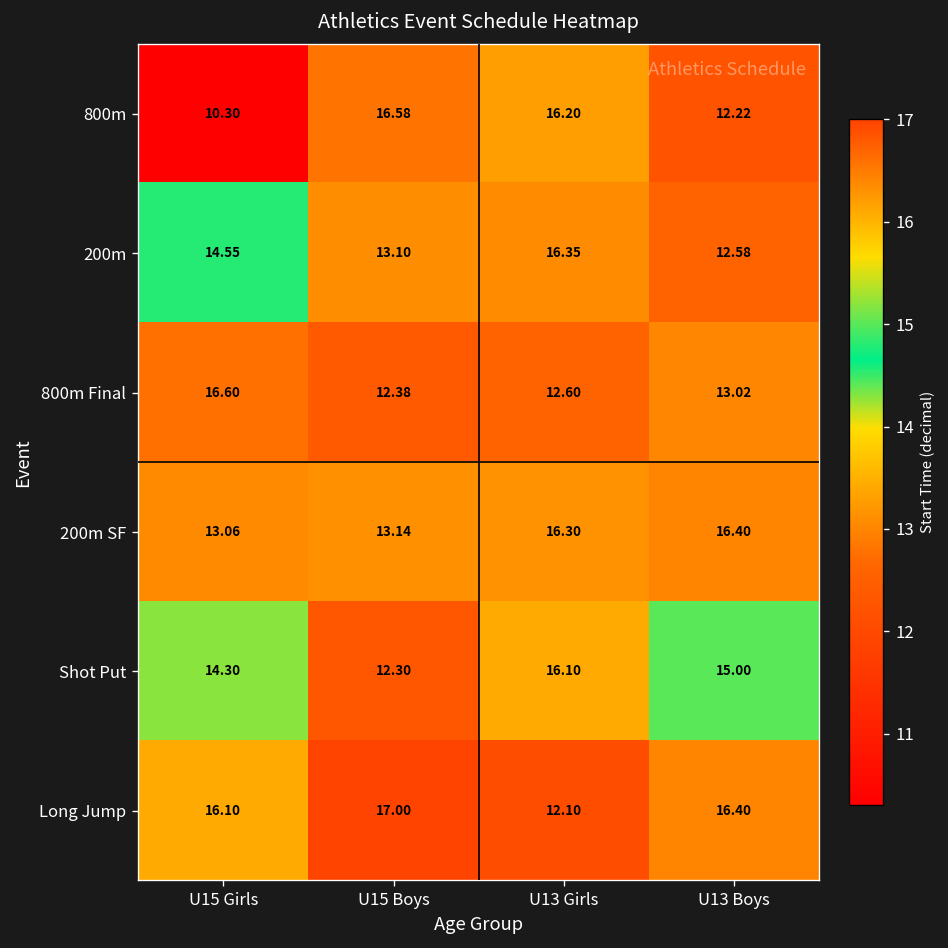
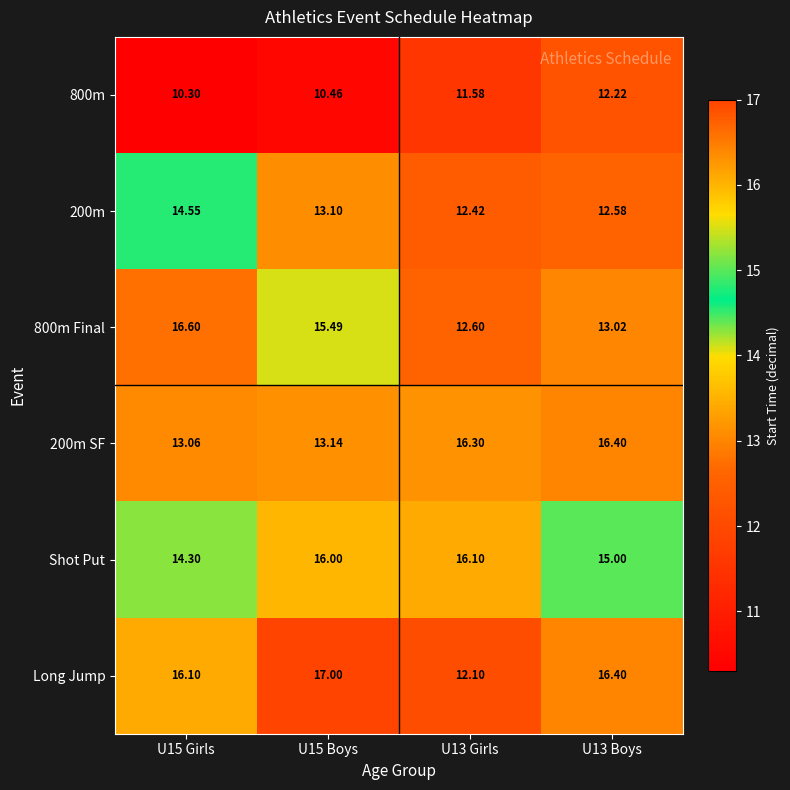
  {
    "800m": {
      "U15 Girls": 10.30,
-     "U15 Boys": 16.58,
-     "U13 Girls": 16.20
+     "U15 Boys": 10.46,
+     "U13 Girls": 11.58
    },
    "200m": {
      "U15 Girls": 14.55,
      "U15 Boys": 13.10,
-     "U13 Girls": 16.35,
+     "U13 Girls": 12.42,
      "U13 Boys": 12.58
    },
    "800m Final": {
      "U15 Girls": 16.60,
-     "U15 Boys": 12.38,
+     "U15 Boys": 15.49,
      "U13 Girls": 12.60,
      "U13 Boys": 13.02
    },
    "200m SF": {
      "U15 Girls": 13.06,
      "U15 Boys": 13.14,
      "U13 Girls": 16.30,
      "U13 Boys": 16.40
    },
    "Shot Put": {
      "U15 Girls": 14.30,
-     "U15 Boys": 12.30,
+     "U15 Boys": 16.00,
      "U13 Girls": 16.10,
      "U13 Boys": 15.00
    },
    "Long Jump": {
      "U15 Girls": 16.10,
      "U15 Boys": 17.00,
      "U13 Girls": 12.10,
      "U13 Boys": 16.40
    }
  }
